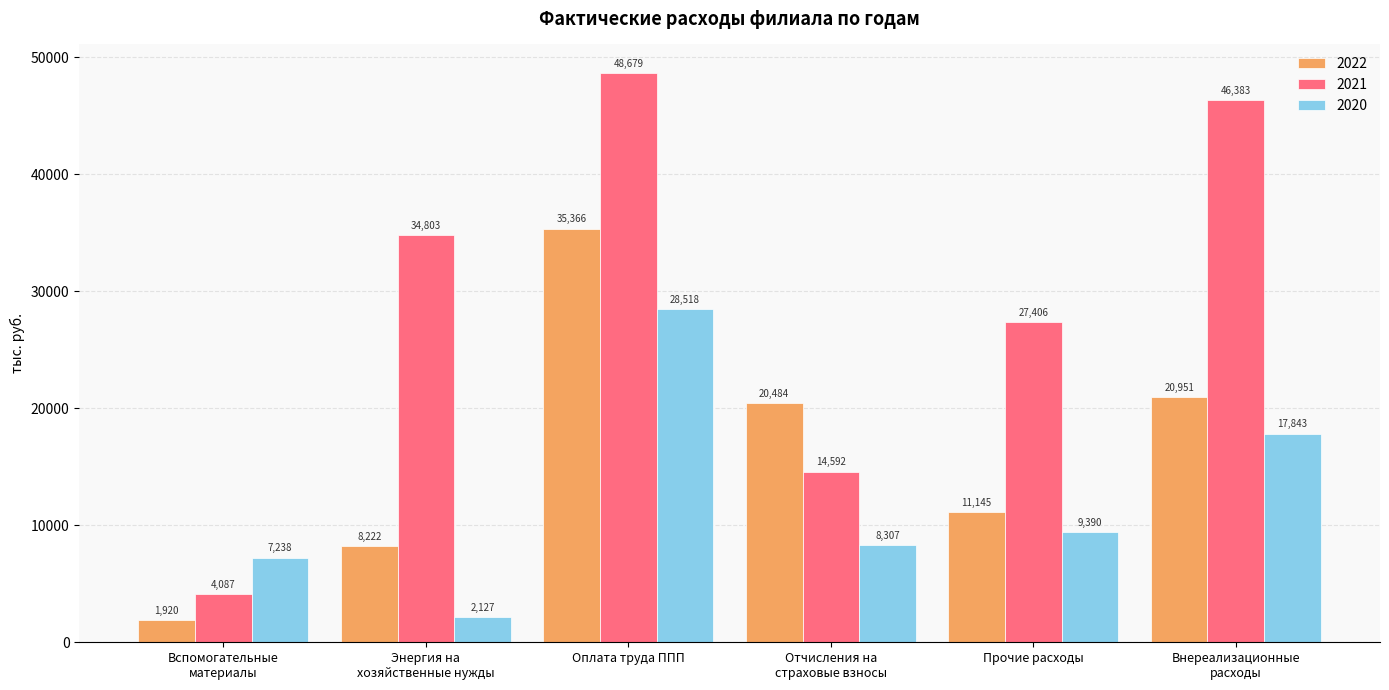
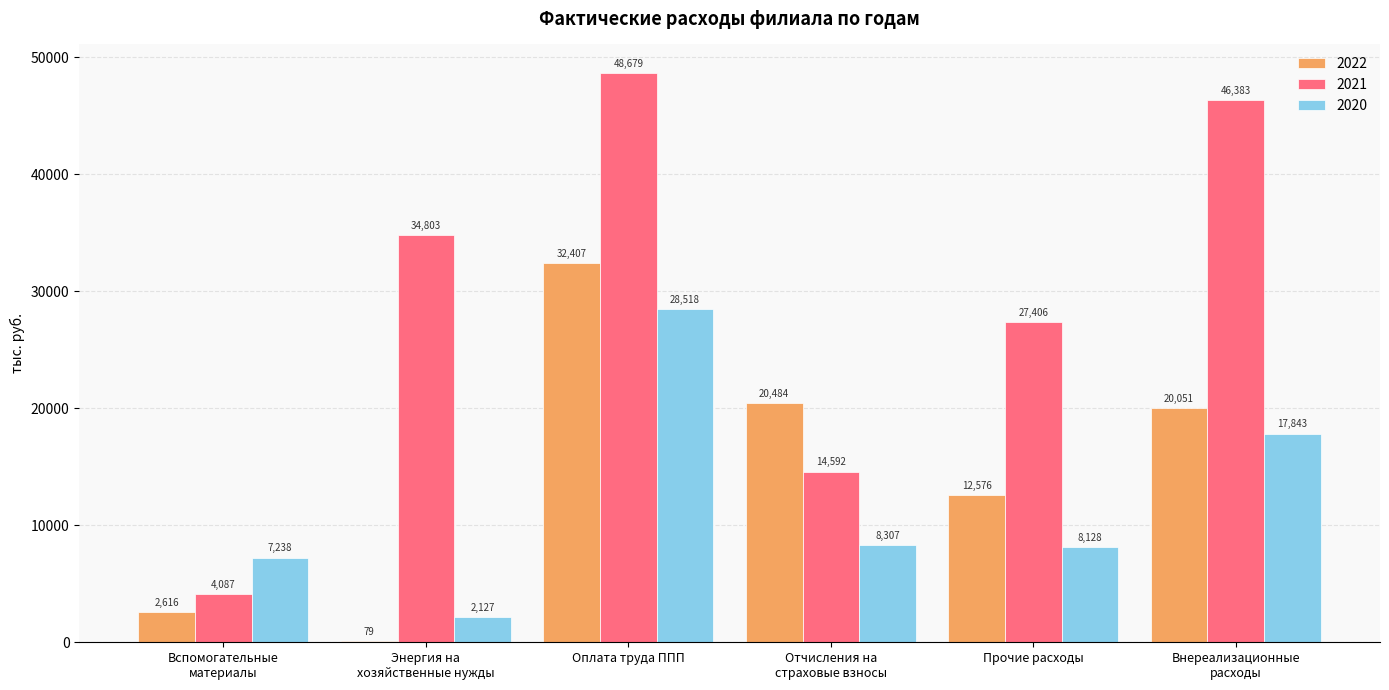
  {
    "2022": {
-     "Вспомогательные материалы": "1,920",
-     "Энергия на хозяйственные нужды": "8,222",
-     "Оплата труда ППП": "35,366",
+     "Вспомогательные материалы": "2,616",
+     "Энергия на хозяйственные нужды": "79",
+     "Оплата труда ППП": "32,407",
      "Отчисления на страховые взносы": "20,484",
-     "Прочие расходы": "11,145",
-     "Внереализационные расходы": "20,951"
+     "Прочие расходы": "12,576",
+     "Внереализационные расходы": "20,051"
    },
    "2021": {
      "Вспомогательные материалы": "4,087",
      "Энергия на хозяйственные нужды": "34,803",
      "Оплата труда ППП": "48,679",
      "Отчисления на страховые взносы": "14,592",
      "Прочие расходы": "27,406",
      "Внереализационные расходы": "46,383"
    },
    "2020": {
      "Вспомогательные материалы": "7,238",
      "Энергия на хозяйственные нужды": "2,127",
      "Оплата труда ППП": "28,518",
      "Отчисления на страховые взносы": "8,307",
-     "Прочие расходы": "9,390",
+     "Прочие расходы": "8,128",
      "Внереализационные расходы": "17,843"
    }
  }
